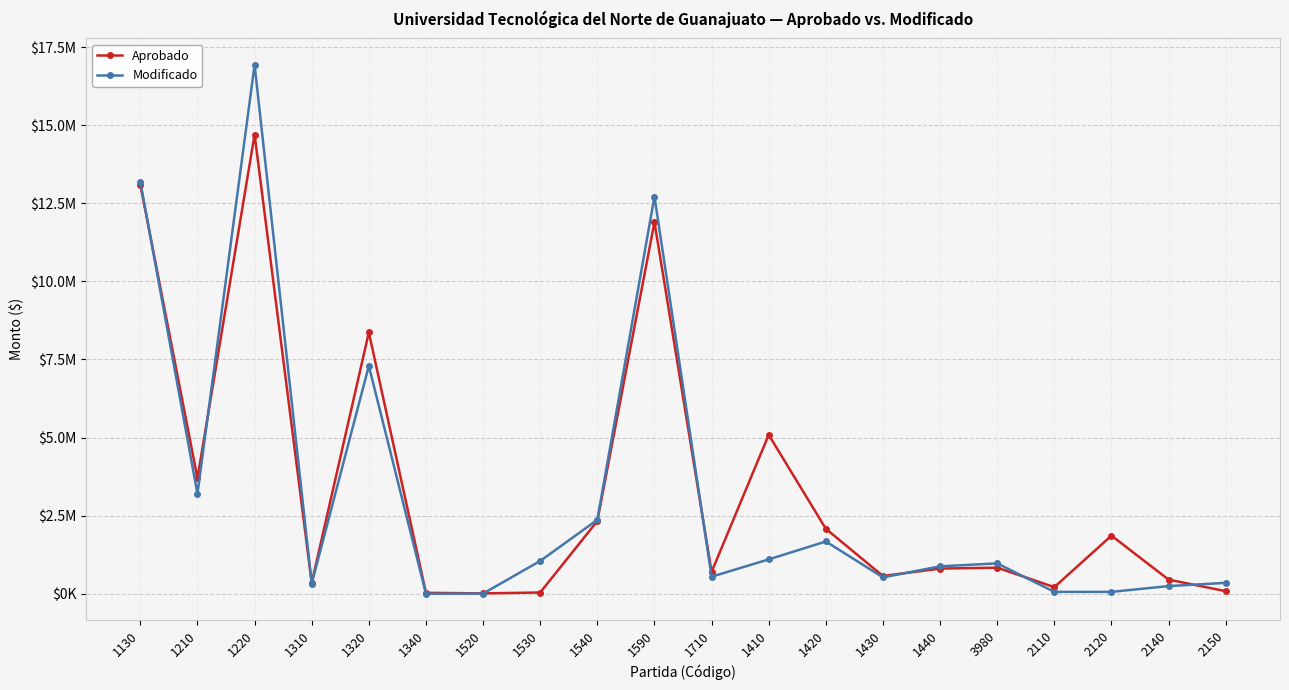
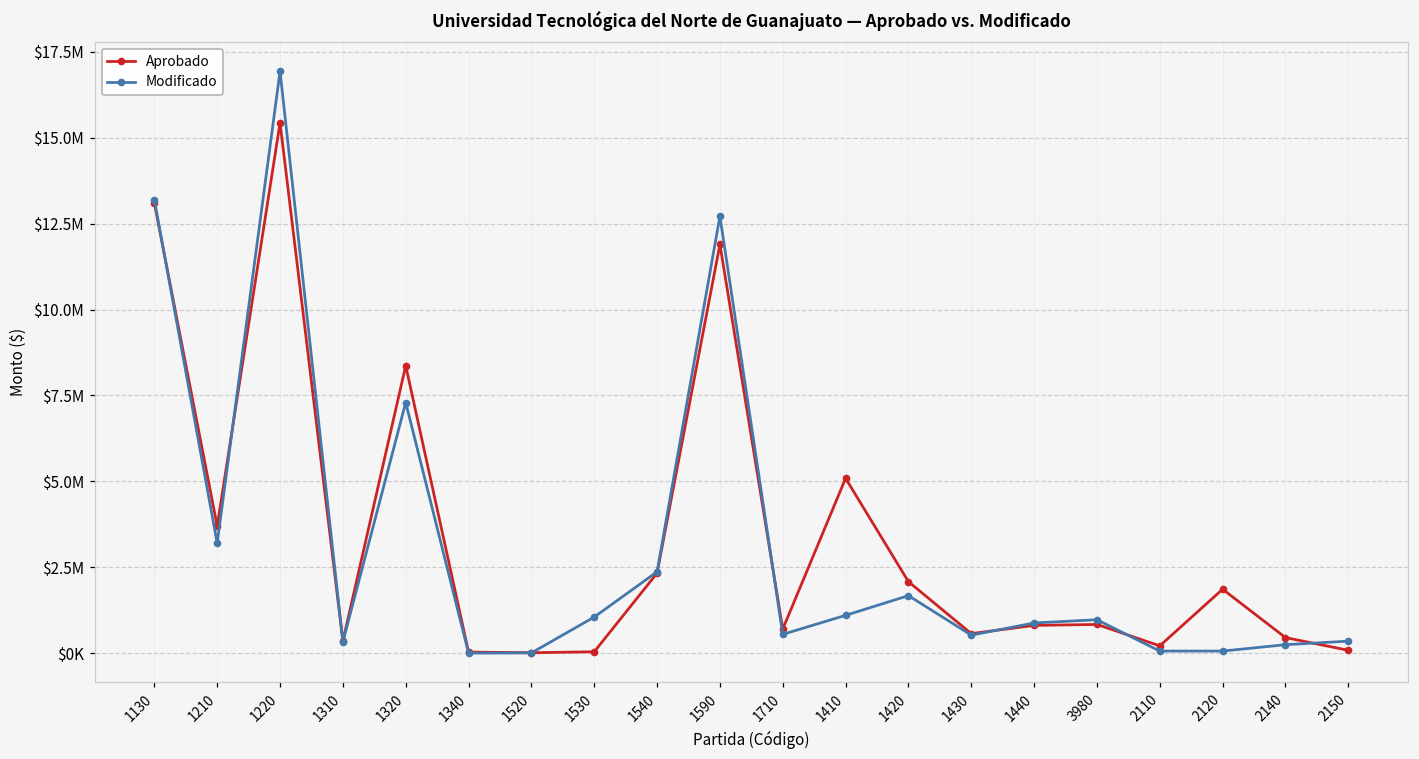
  {
    "Aprobado": {
      "1130": "$13100000",
      "1210": "$3700000",
-     "1220": "$14700000",
+     "1220": "$15400000",
      "1320": "$8400000",
      "1530": "$0",
      "1590": "$11900000",
      "1710": "$700000",
      "1410": "$5100000",
      "1420": "$2100000",
      "3980": "$800000",
      "2110": "$200000",
      "2120": "$1900000",
      "2140": "$500000",
      "2150": "$100000"
    },
    "Modificado": {
      "1130": "$13200000",
      "1210": "$3200000",
      "1220": "$16900000",
      "1320": "$7300000",
      "1530": "$1000000",
      "1590": "$12700000",
      "1710": "$500000",
      "1410": "$1100000",
      "1420": "$1700000",
      "3980": "$1000000",
      "2110": "$100000",
      "2120": "$100000",
      "2140": "$200000",
      "2150": "$300000"
    }
  }
